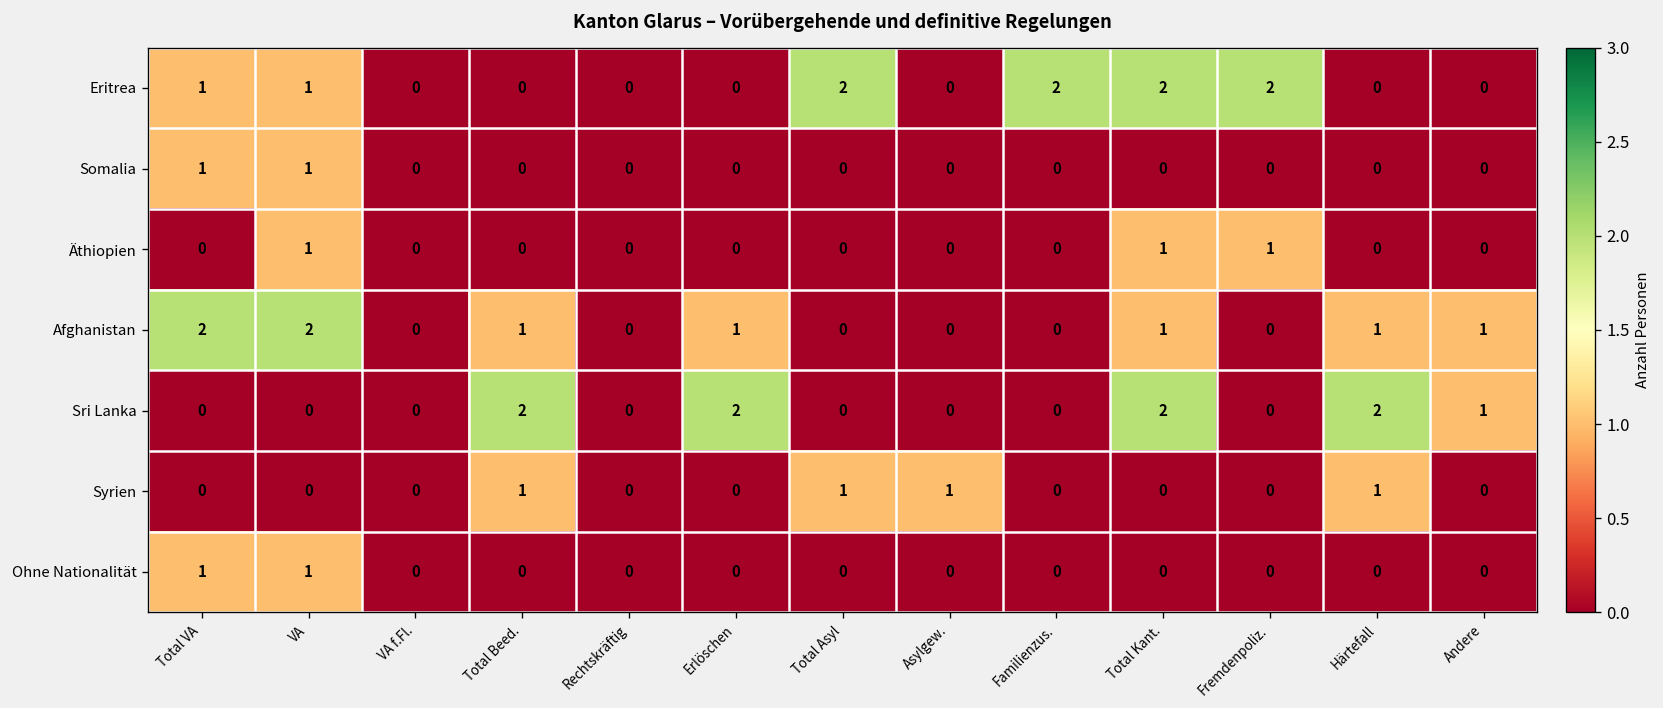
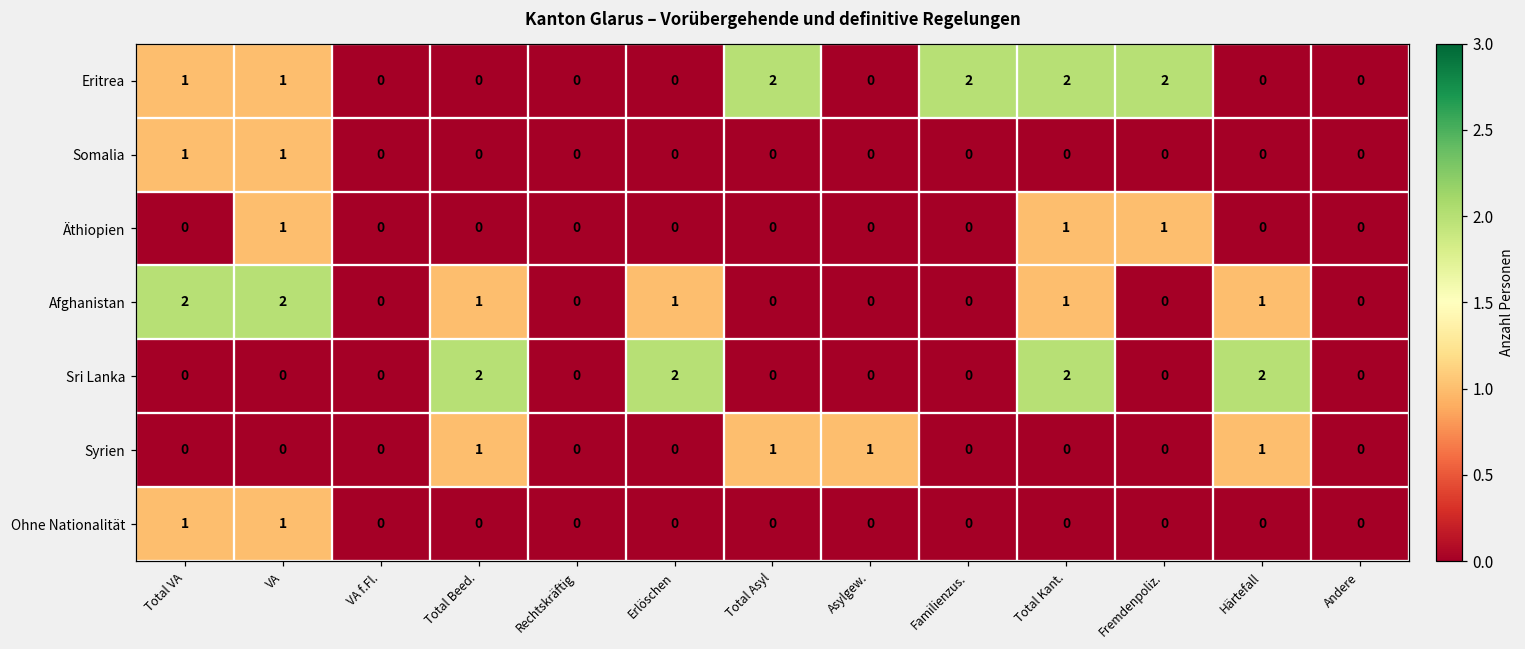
  {
    "Eritrea": {
      "Total VA": 1,
      "VA": 1,
      "VA f.Fl.": 0,
      "Total Beed.": 0,
      "Rechtskräftig": 0,
      "Erlöschen": 0,
      "Total Asyl": 2,
      "Asylgew.": 0,
      "Familienzus.": 2,
      "Total Kant.": 2,
      "Fremdenpoliz.": 2,
      "Härtefall": 0,
      "Andere": 0
    },
    "Somalia": {
      "Total VA": 1,
      "VA": 1,
      "VA f.Fl.": 0,
      "Total Beed.": 0,
      "Rechtskräftig": 0,
      "Erlöschen": 0,
      "Total Asyl": 0,
      "Asylgew.": 0,
      "Familienzus.": 0,
      "Total Kant.": 0,
      "Fremdenpoliz.": 0,
      "Härtefall": 0,
      "Andere": 0
    },
    "Äthiopien": {
      "Total VA": 0,
      "VA": 1,
      "VA f.Fl.": 0,
      "Total Beed.": 0,
      "Rechtskräftig": 0,
      "Erlöschen": 0,
      "Total Asyl": 0,
      "Asylgew.": 0,
      "Familienzus.": 0,
      "Total Kant.": 1,
      "Fremdenpoliz.": 1,
      "Härtefall": 0,
      "Andere": 0
    },
    "Afghanistan": {
      "Total VA": 2,
      "VA": 2,
      "VA f.Fl.": 0,
      "Total Beed.": 1,
      "Rechtskräftig": 0,
      "Erlöschen": 1,
      "Total Asyl": 0,
      "Asylgew.": 0,
      "Familienzus.": 0,
      "Total Kant.": 1,
      "Fremdenpoliz.": 0,
      "Härtefall": 1,
-     "Andere": 1
+     "Andere": 0
    },
    "Sri Lanka": {
      "Total VA": 0,
      "VA": 0,
      "VA f.Fl.": 0,
      "Total Beed.": 2,
      "Rechtskräftig": 0,
      "Erlöschen": 2,
      "Total Asyl": 0,
      "Asylgew.": 0,
      "Familienzus.": 0,
      "Total Kant.": 2,
      "Fremdenpoliz.": 0,
      "Härtefall": 2,
-     "Andere": 1
+     "Andere": 0
    },
    "Syrien": {
      "Total VA": 0,
      "VA": 0,
      "VA f.Fl.": 0,
      "Total Beed.": 1,
      "Rechtskräftig": 0,
      "Erlöschen": 0,
      "Total Asyl": 1,
      "Asylgew.": 1,
      "Familienzus.": 0,
      "Total Kant.": 0,
      "Fremdenpoliz.": 0,
      "Härtefall": 1,
      "Andere": 0
    },
    "Ohne Nationalität": {
      "Total VA": 1,
      "VA": 1,
      "VA f.Fl.": 0,
      "Total Beed.": 0,
      "Rechtskräftig": 0,
      "Erlöschen": 0,
      "Total Asyl": 0,
      "Asylgew.": 0,
      "Familienzus.": 0,
      "Total Kant.": 0,
      "Fremdenpoliz.": 0,
      "Härtefall": 0,
      "Andere": 0
    }
  }
